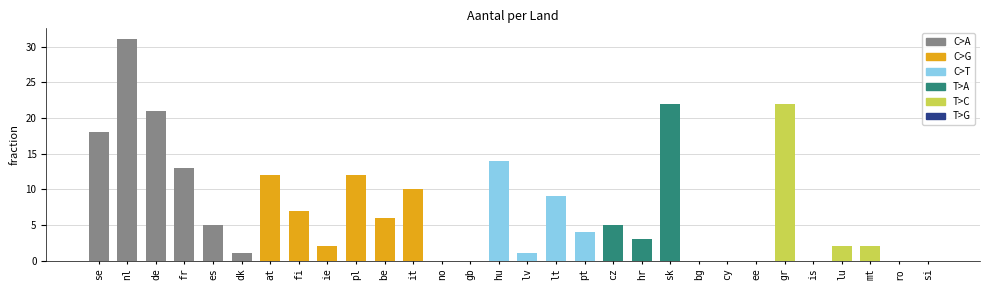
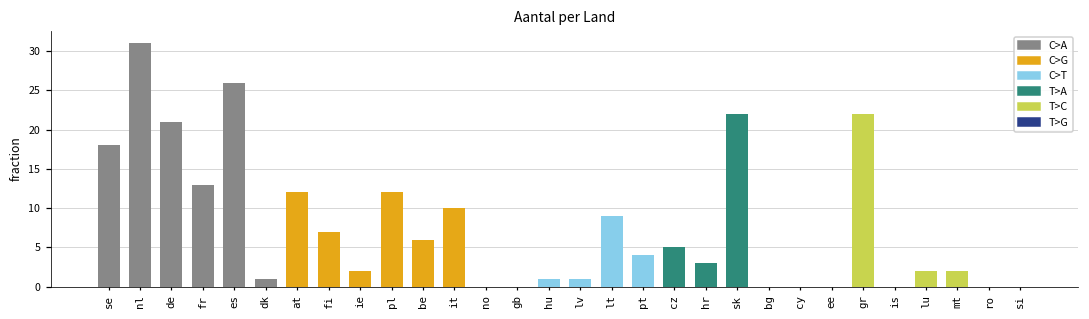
  {
    "se": 18,
    "nl": 31,
    "de": 21,
    "fr": 13,
-   "es": 5,
+   "es": 26,
    "dk": 1,
    "at": 12,
    "fi": 7,
    "ie": 2,
    "pl": 12,
    "be": 6,
    "it": 10,
    "no": 0,
    "gb": 0,
-   "hu": 14,
+   "hu": 1,
    "lv": 1,
    "lt": 9,
    "pt": 4,
    "cz": 5,
    "hr": 3,
    "sk": 22,
    "bg": 0,
    "cy": 0,
    "ee": 0,
    "gr": 22,
    "is": 0,
    "lu": 2,
    "mt": 2,
    "ro": 0,
    "si": 0
  }
